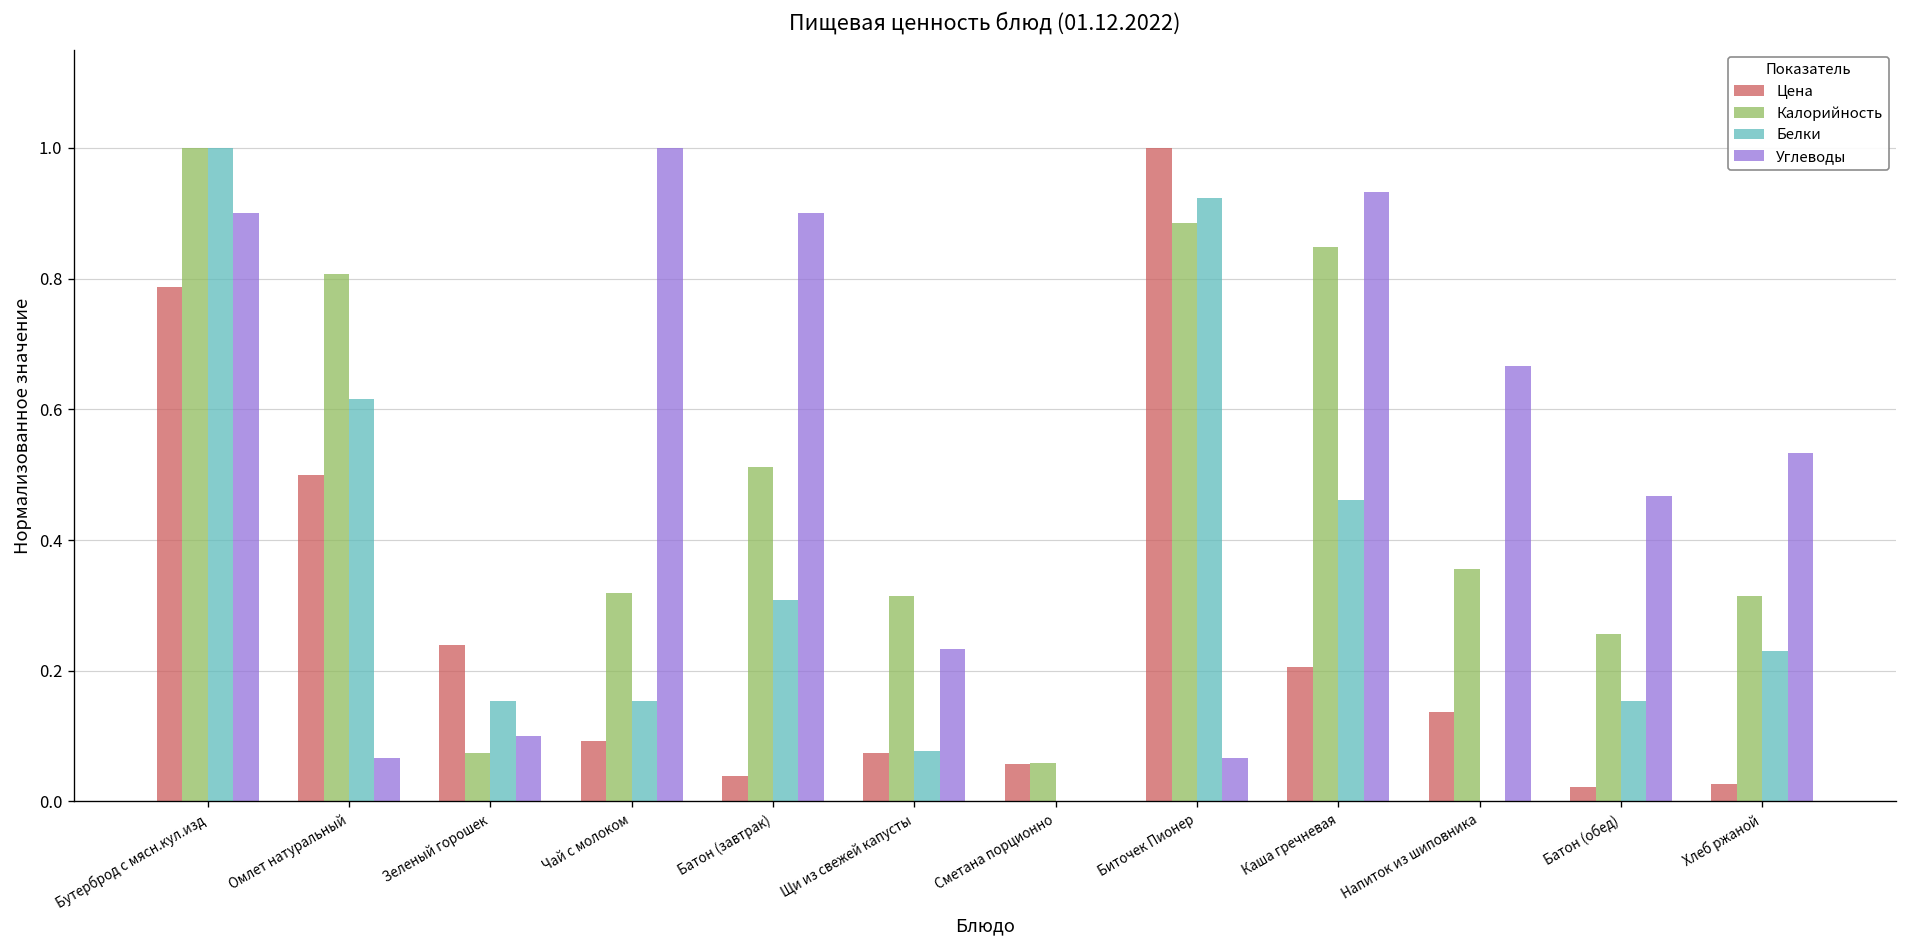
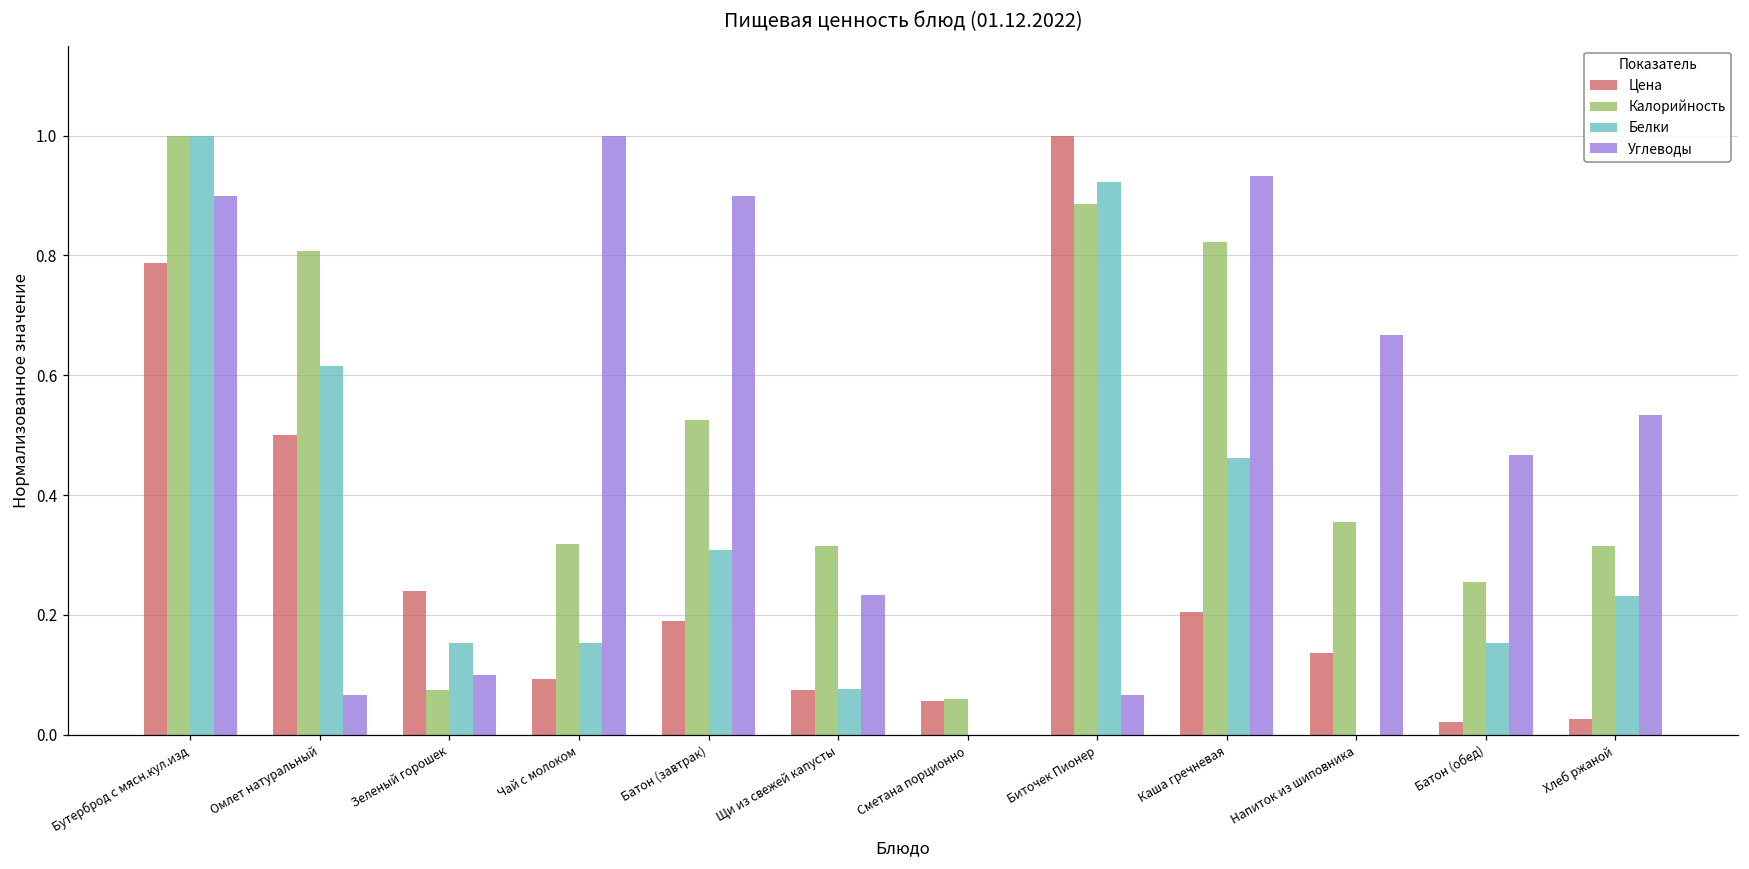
  {
    "Цена": {
      "Бутерброд с мясн.кул.изд": 0.79,
      "Омлет натуральный": 0.50,
      "Зеленый горошек": 0.24,
      "Чай с молоком": 0.09,
-     "Батон (завтрак)": 0.04,
+     "Батон (завтрак)": 0.19,
      "Щи из свежей капусты": 0.07,
      "Сметана порционно": 0.06,
      "Биточек Пионер": 1.00,
      "Каша гречневая": 0.21,
      "Напиток из шиповника": 0.14,
      "Батон (обед)": 0.02,
      "Хлеб ржаной": 0.03
    },
    "Калорийность": {
      "Бутерброд с мясн.кул.изд": 1.00,
      "Омлет натуральный": 0.81,
      "Зеленый горошек": 0.07,
      "Чай с молоком": 0.32,
-     "Батон (завтрак)": 0.51,
+     "Батон (завтрак)": 0.53,
      "Щи из свежей капусты": 0.31,
      "Сметана порционно": 0.06,
      "Биточек Пионер": 0.89,
-     "Каша гречневая": 0.85,
+     "Каша гречневая": 0.82,
      "Напиток из шиповника": 0.36,
      "Батон (обед)": 0.26,
      "Хлеб ржаной": 0.31
    },
    "Белки": {
      "Бутерброд с мясн.кул.изд": 1.00,
      "Омлет натуральный": 0.62,
      "Зеленый горошек": 0.15,
      "Чай с молоком": 0.15,
      "Батон (завтрак)": 0.31,
      "Щи из свежей капусты": 0.08,
      "Сметана порционно": 0.00,
      "Биточек Пионер": 0.92,
      "Каша гречневая": 0.46,
      "Напиток из шиповника": 0.00,
      "Батон (обед)": 0.15,
      "Хлеб ржаной": 0.23
    },
    "Углеводы": {
      "Бутерброд с мясн.кул.изд": 0.90,
      "Омлет натуральный": 0.07,
      "Зеленый горошек": 0.10,
      "Чай с молоком": 1.00,
      "Батон (завтрак)": 0.90,
      "Щи из свежей капусты": 0.23,
      "Сметана порционно": 0.00,
      "Биточек Пионер": 0.07,
      "Каша гречневая": 0.93,
      "Напиток из шиповника": 0.67,
      "Батон (обед)": 0.47,
      "Хлеб ржаной": 0.53
    }
  }
